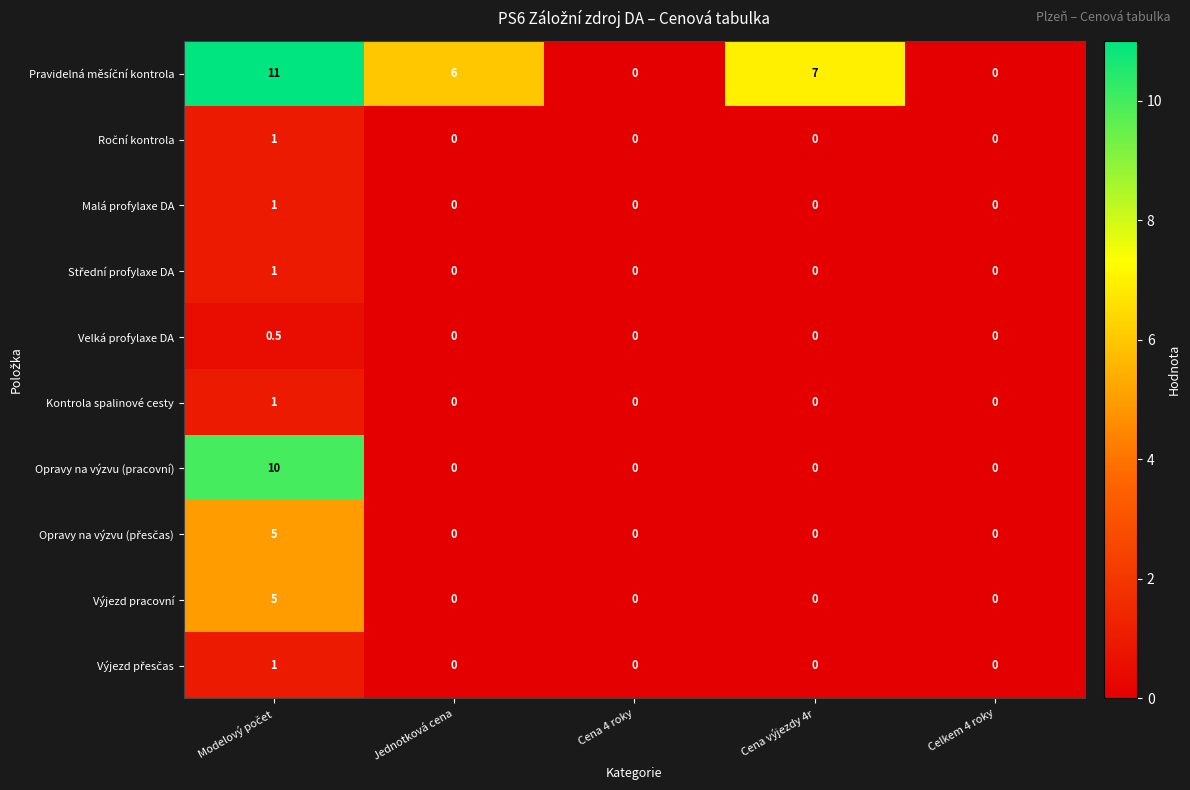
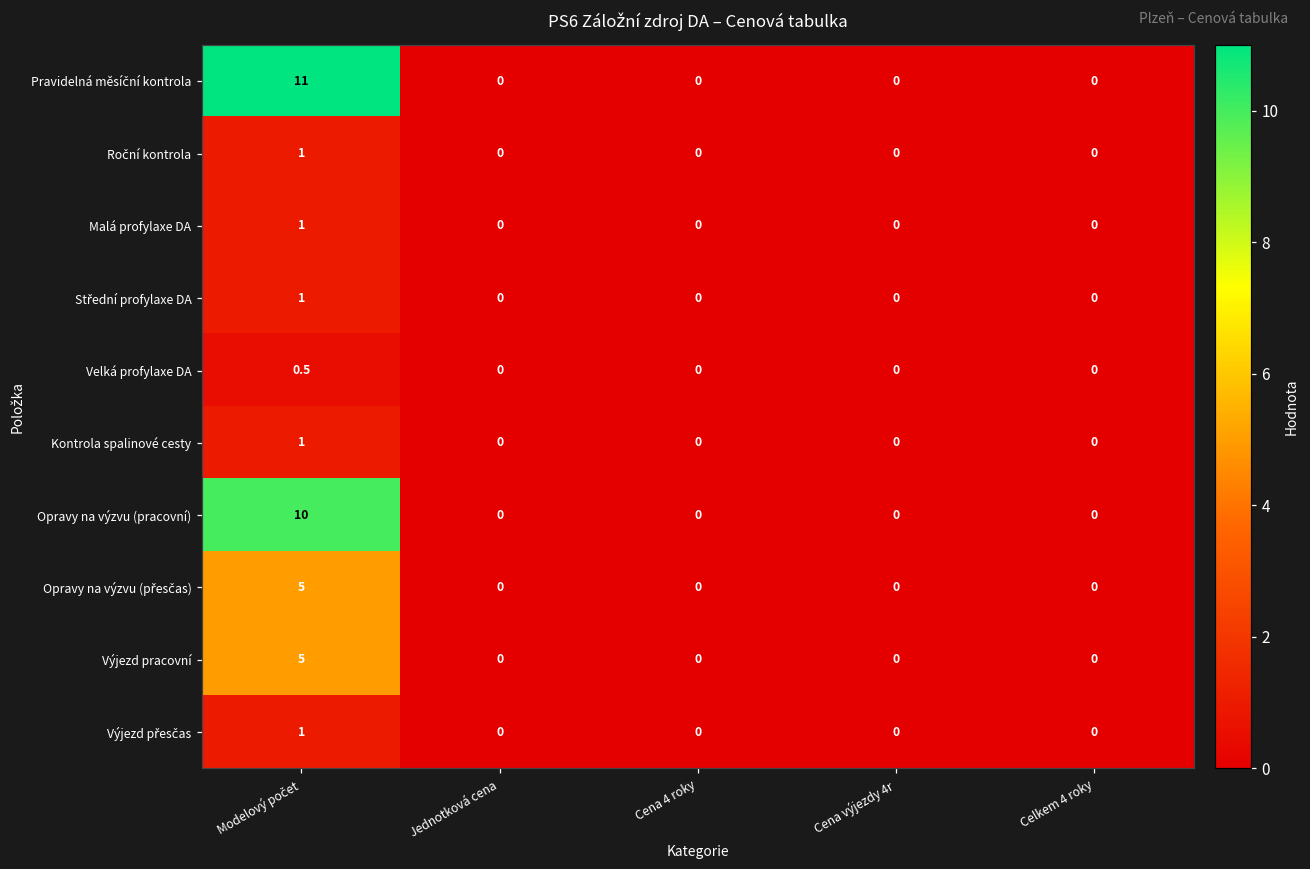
  {
    "Pravidelná měsíční kontrola": {
      "Modelový počet": 11,
-     "Jednotková cena": 6,
+     "Jednotková cena": 0,
      "Cena 4 roky": 0,
-     "Cena výjezdy 4r": 7,
+     "Cena výjezdy 4r": 0,
      "Celkem 4 roky": 0
    },
    "Roční kontrola": {
      "Modelový počet": 1,
      "Jednotková cena": 0,
      "Cena 4 roky": 0,
      "Cena výjezdy 4r": 0,
      "Celkem 4 roky": 0
    },
    "Malá profylaxe DA": {
      "Modelový počet": 1,
      "Jednotková cena": 0,
      "Cena 4 roky": 0,
      "Cena výjezdy 4r": 0,
      "Celkem 4 roky": 0
    },
    "Střední profylaxe DA": {
      "Modelový počet": 1,
      "Jednotková cena": 0,
      "Cena 4 roky": 0,
      "Cena výjezdy 4r": 0,
      "Celkem 4 roky": 0
    },
    "Velká profylaxe DA": {
      "Modelový počet": 0.5,
      "Jednotková cena": 0,
      "Cena 4 roky": 0,
      "Cena výjezdy 4r": 0,
      "Celkem 4 roky": 0
    },
    "Kontrola spalinové cesty": {
      "Modelový počet": 1,
      "Jednotková cena": 0,
      "Cena 4 roky": 0,
      "Cena výjezdy 4r": 0,
      "Celkem 4 roky": 0
    },
    "Opravy na výzvu (pracovní)": {
      "Modelový počet": 10,
      "Jednotková cena": 0,
      "Cena 4 roky": 0,
      "Cena výjezdy 4r": 0,
      "Celkem 4 roky": 0
    },
    "Opravy na výzvu (přesčas)": {
      "Modelový počet": 5,
      "Jednotková cena": 0,
      "Cena 4 roky": 0,
      "Cena výjezdy 4r": 0,
      "Celkem 4 roky": 0
    },
    "Výjezd pracovní": {
      "Modelový počet": 5,
      "Jednotková cena": 0,
      "Cena 4 roky": 0,
      "Cena výjezdy 4r": 0,
      "Celkem 4 roky": 0
    },
    "Výjezd přesčas": {
      "Modelový počet": 1,
      "Jednotková cena": 0,
      "Cena 4 roky": 0,
      "Cena výjezdy 4r": 0,
      "Celkem 4 roky": 0
    }
  }
